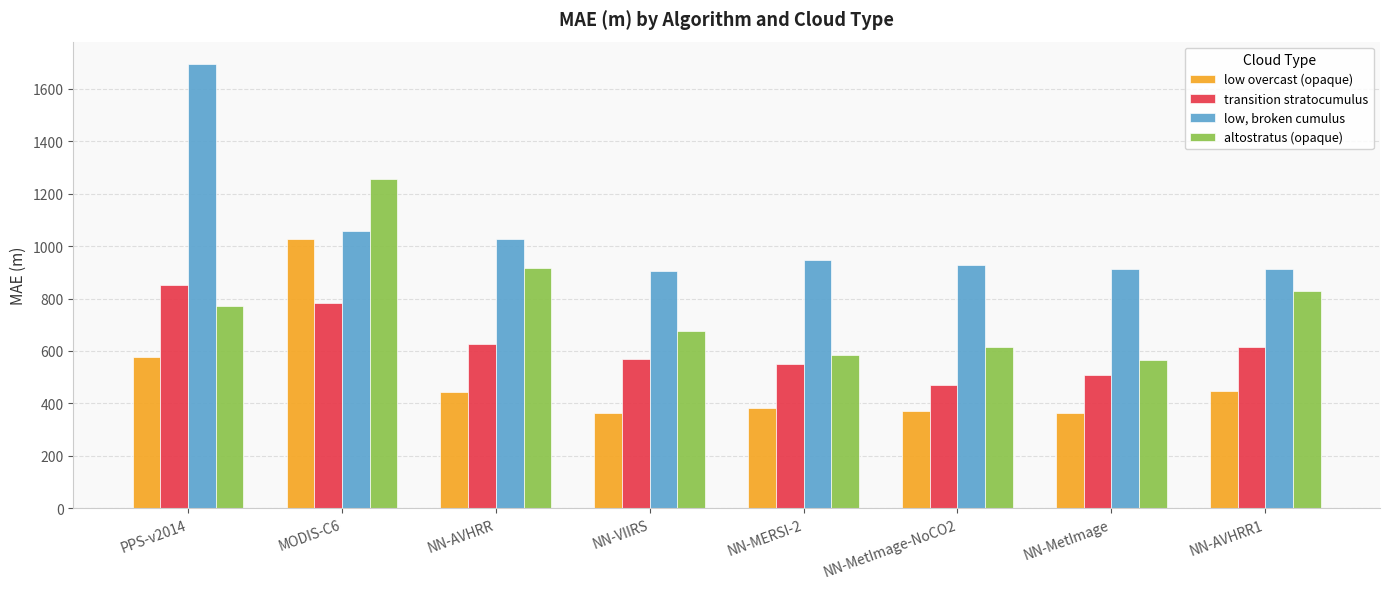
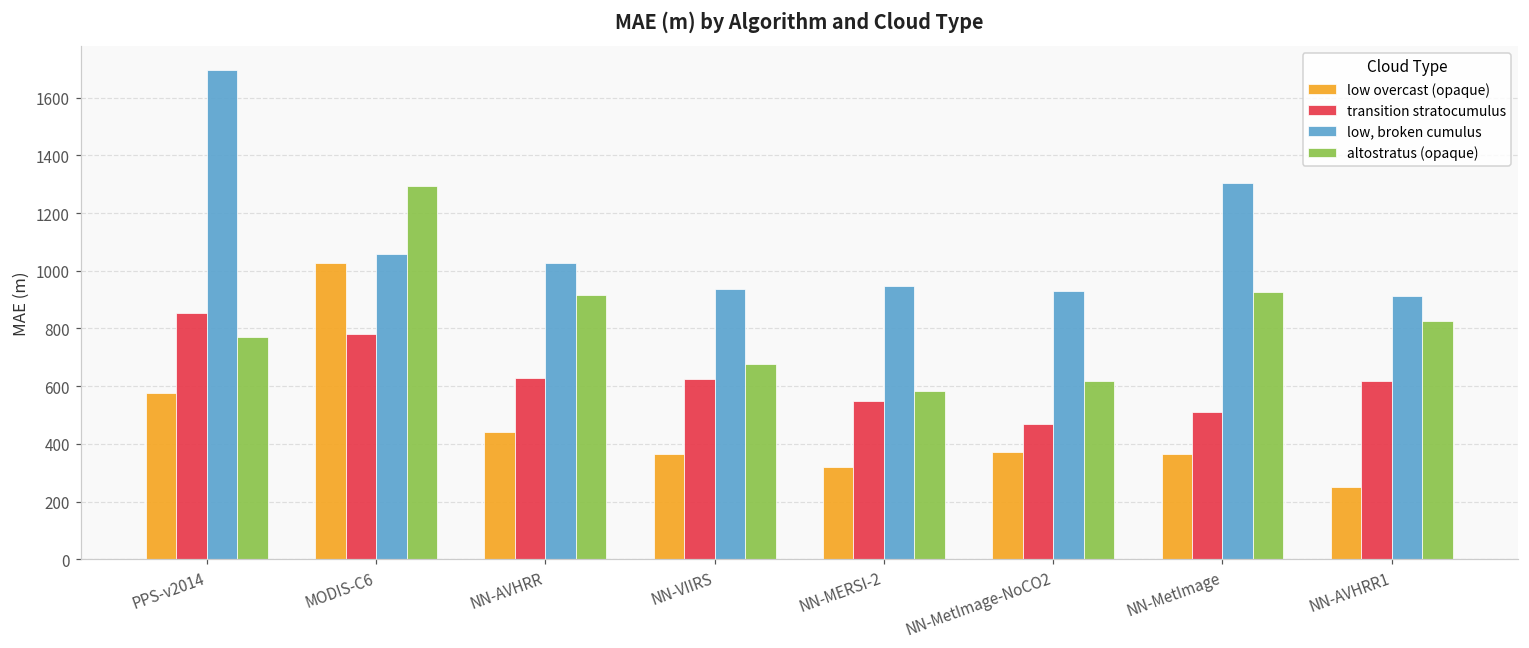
  {
    "low overcast (opaque)": {
      "PPS-v2014": 580,
      "MODIS-C6": 1030,
      "NN-AVHRR": 440,
      "NN-VIIRS": 360,
-     "NN-MERSI-2": 380,
+     "NN-MERSI-2": 320,
      "NN-MetImage-NoCO2": 370,
      "NN-MetImage": 360,
-     "NN-AVHRR1": 450
+     "NN-AVHRR1": 250
    },
    "transition stratocumulus": {
      "PPS-v2014": 850,
      "MODIS-C6": 780,
      "NN-AVHRR": 630,
-     "NN-VIIRS": 570,
+     "NN-VIIRS": 620,
      "NN-MERSI-2": 550,
      "NN-MetImage-NoCO2": 470,
      "NN-MetImage": 510,
      "NN-AVHRR1": 620
    },
    "low, broken cumulus": {
      "PPS-v2014": 1700,
      "MODIS-C6": 1060,
      "NN-AVHRR": 1030,
-     "NN-VIIRS": 900,
+     "NN-VIIRS": 940,
      "NN-MERSI-2": 950,
      "NN-MetImage-NoCO2": 930,
-     "NN-MetImage": 910,
+     "NN-MetImage": 1300,
      "NN-AVHRR1": 910
    },
    "altostratus (opaque)": {
      "PPS-v2014": 770,
-     "MODIS-C6": 1250,
+     "MODIS-C6": 1290,
      "NN-AVHRR": 920,
      "NN-VIIRS": 680,
      "NN-MERSI-2": 580,
      "NN-MetImage-NoCO2": 620,
-     "NN-MetImage": 570,
+     "NN-MetImage": 930,
      "NN-AVHRR1": 830
    }
  }
